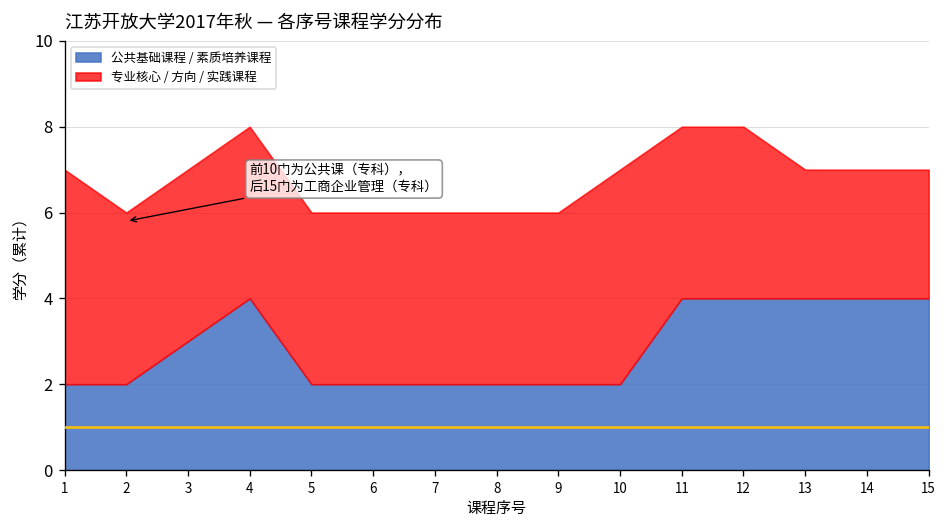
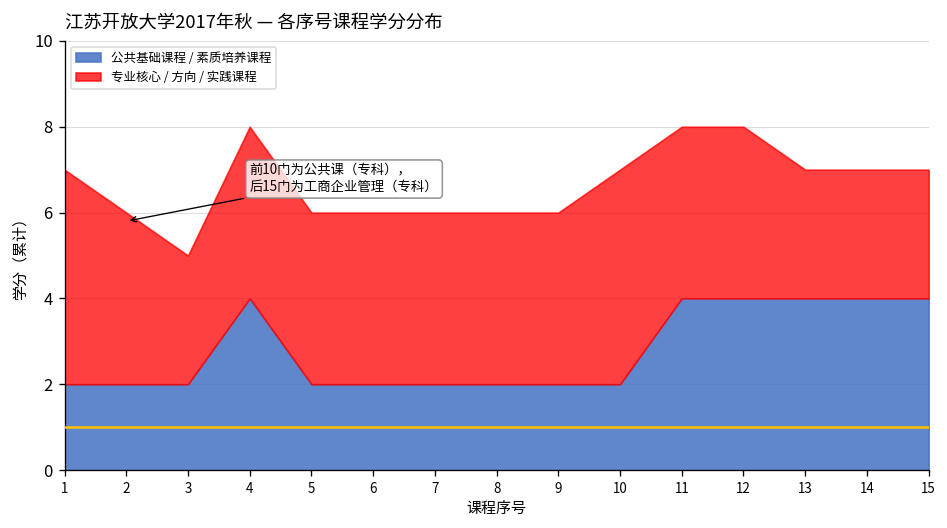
  {
    "公共基础课程 / 素质培养课程": {
      "1": 2,
      "2": 2,
-     "3": 3,
+     "3": 2,
      "4": 4,
      "5": 2,
      "6": 2,
      "7": 2,
      "8": 2,
      "9": 2,
      "10": 2,
      "11": 4,
      "12": 4,
      "13": 4,
      "14": 4,
      "15": 4
    },
    "专业核心 / 方向 / 实践课程": {
      "1": 5,
      "2": 4,
-     "3": 4,
+     "3": 3,
      "4": 4,
      "5": 4,
      "6": 4,
      "7": 4,
      "8": 4,
      "9": 4,
      "10": 5,
      "11": 4,
      "12": 4,
      "13": 3,
      "14": 3,
      "15": 3
    }
  }
